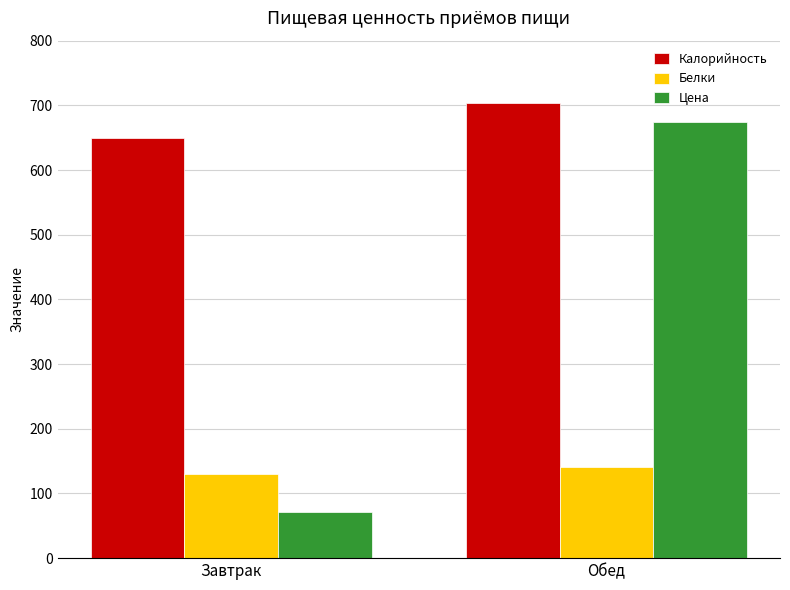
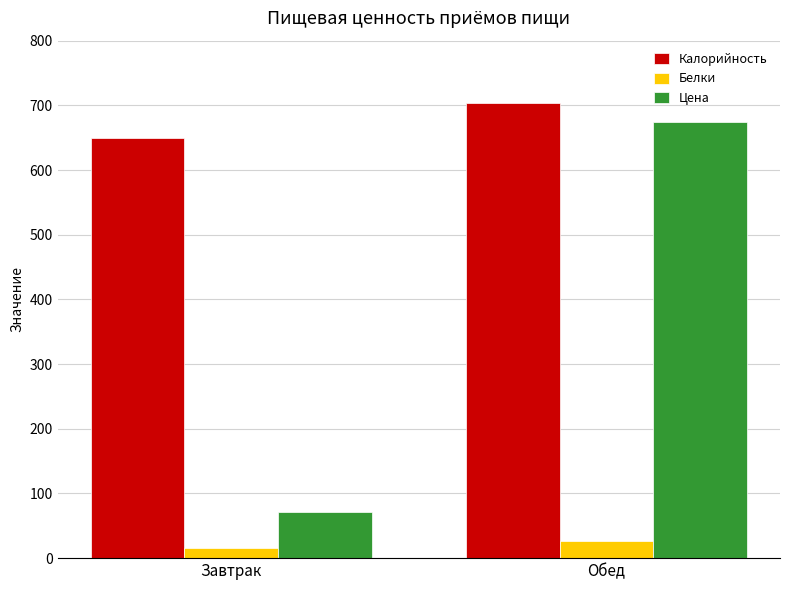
  {
    "Калорийность": {
      "Завтрак": 650,
      "Обед": 700
    },
    "Белки": {
-     "Завтрак": 130,
-     "Обед": 140
+     "Завтрак": 20,
+     "Обед": 30
    },
    "Цена": {
      "Завтрак": 70,
      "Обед": 670
    }
  }
